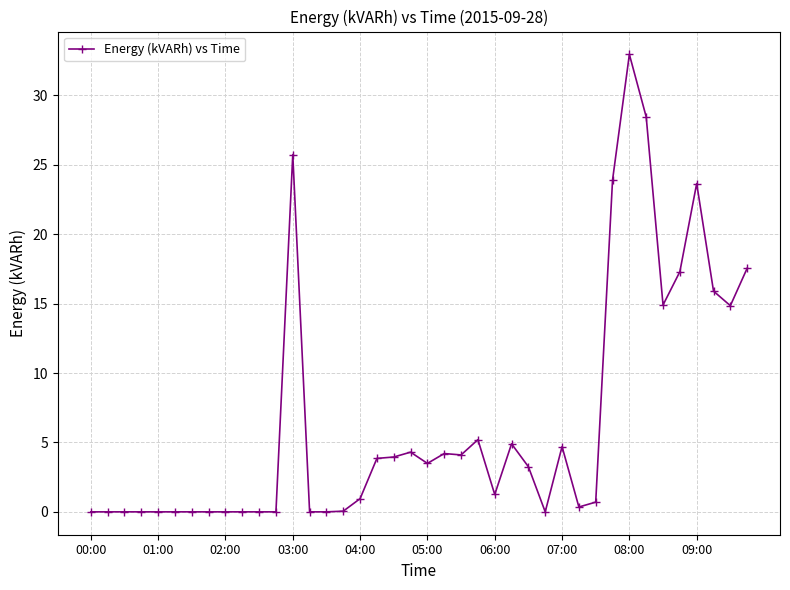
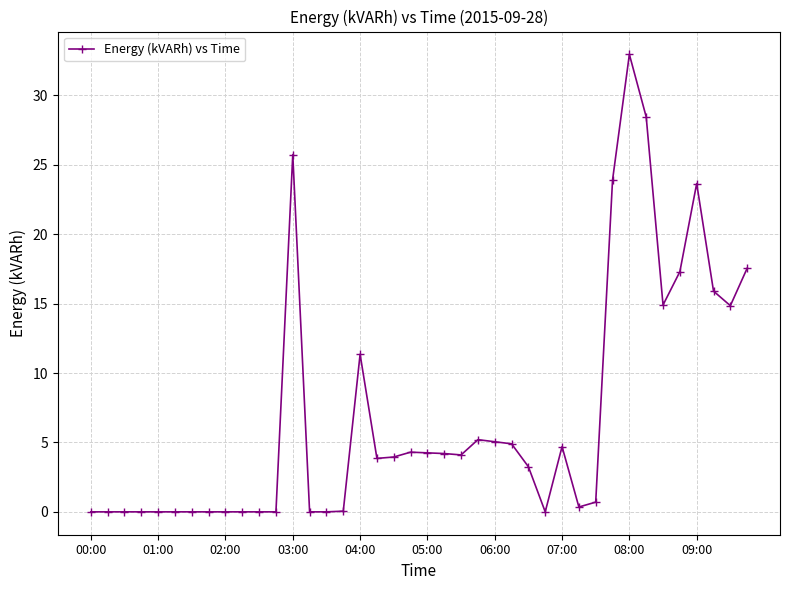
  {
    "00:00": 0.0,
    "01:00": 0.0,
    "02:00": 0.0,
    "03:00": 25.7,
-   "04:00": 1.0,
-   "05:00": 3.5,
-   "06:00": 1.3,
+   "04:00": 11.4,
+   "05:00": 4.3,
+   "06:00": 5.1,
    "07:00": 4.7,
    "08:00": 33.0,
    "09:00": 23.7
  }
